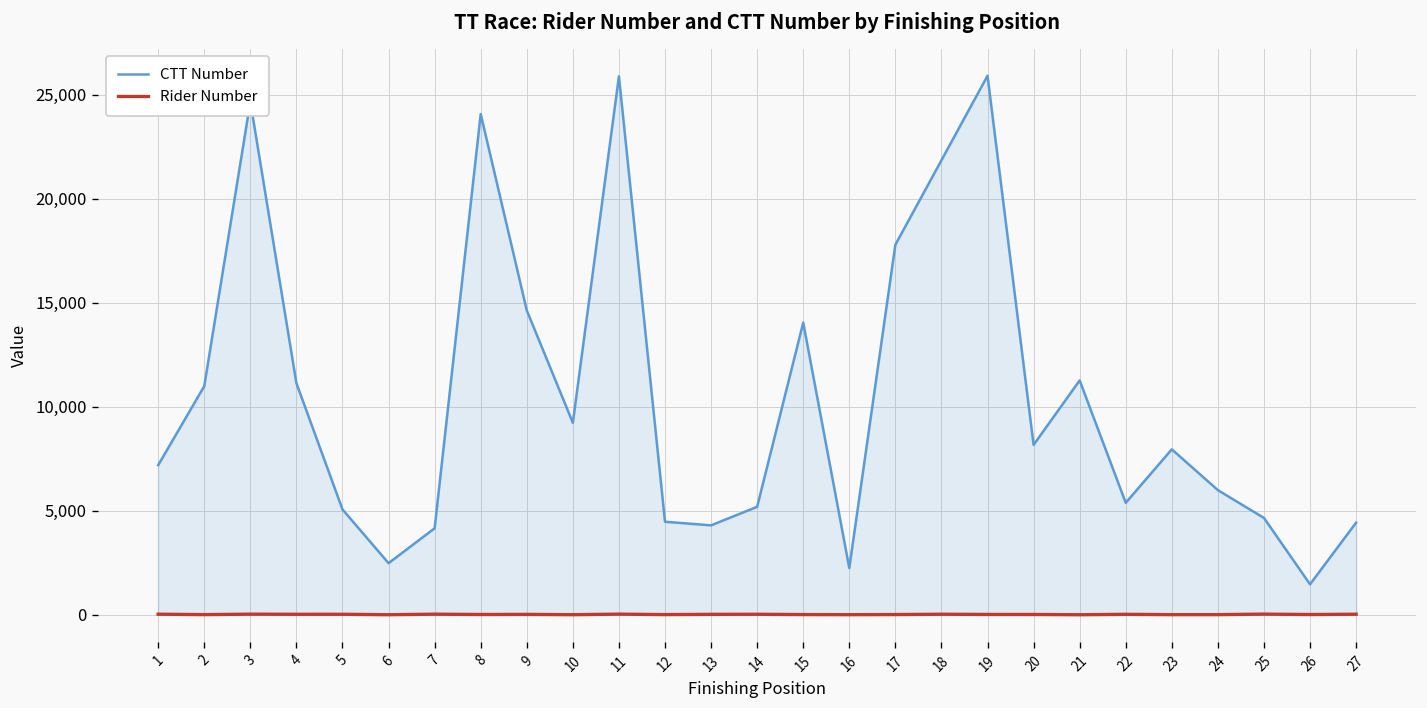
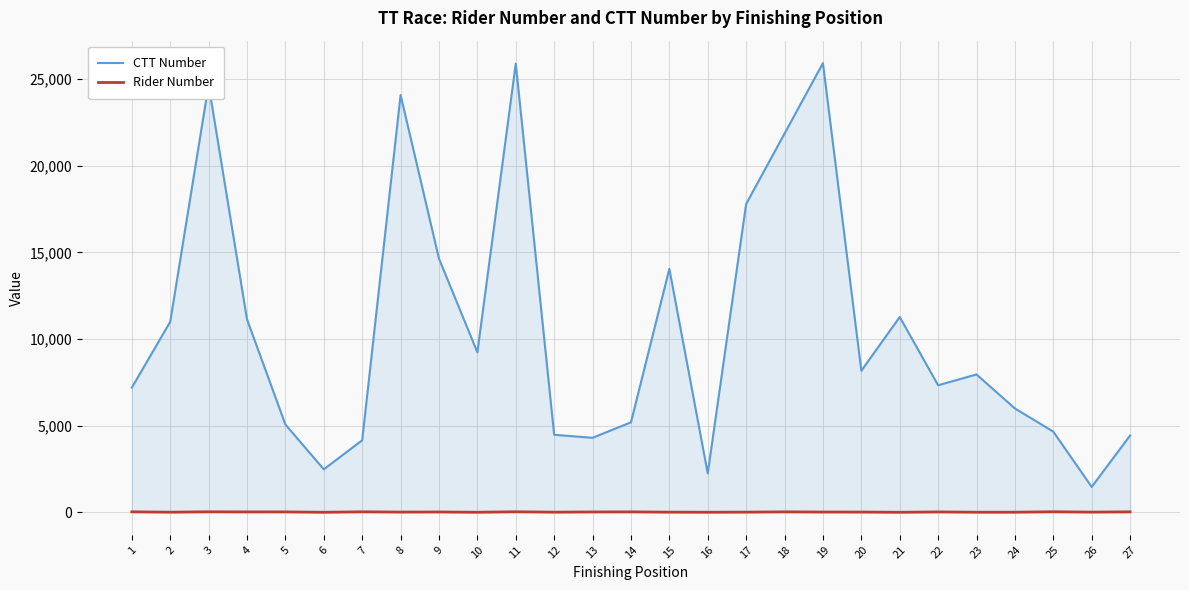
  {
    "CTT Number": {
      "1": "7,200",
      "2": "11,000",
      "4": "11,100",
      "5": "5,100",
      "6": "2,500",
      "7": "4,200",
      "8": "24,100",
      "9": "14,600",
      "10": "9,200",
      "11": "25,900",
      "12": "4,500",
      "13": "4,300",
      "14": "5,200",
      "15": "14,000",
      "16": "2,200",
      "17": "17,800",
      "18": "21,900",
      "19": "25,900",
      "20": "8,200",
      "21": "11,300",
-     "22": "5,400",
+     "22": "7,300",
      "23": "8,000",
      "24": "6,000",
      "25": "4,700",
      "26": "1,500",
      "27": "4,400"
    },
    "Rider Number": {
      "1": "0",
      "2": "0",
      "3": "0",
      "4": "0",
      "5": "0",
      "6": "0",
      "7": "0",
      "8": "0",
      "9": "0",
      "10": "0",
      "11": "0",
      "12": "0",
      "13": "0",
      "14": "0",
      "15": "0",
      "16": "0",
      "17": "0",
      "18": "0",
      "19": "0",
      "20": "0",
      "21": "0",
      "22": "0",
      "23": "0",
      "24": "0",
      "25": "0",
      "26": "0",
      "27": "0"
    }
  }
